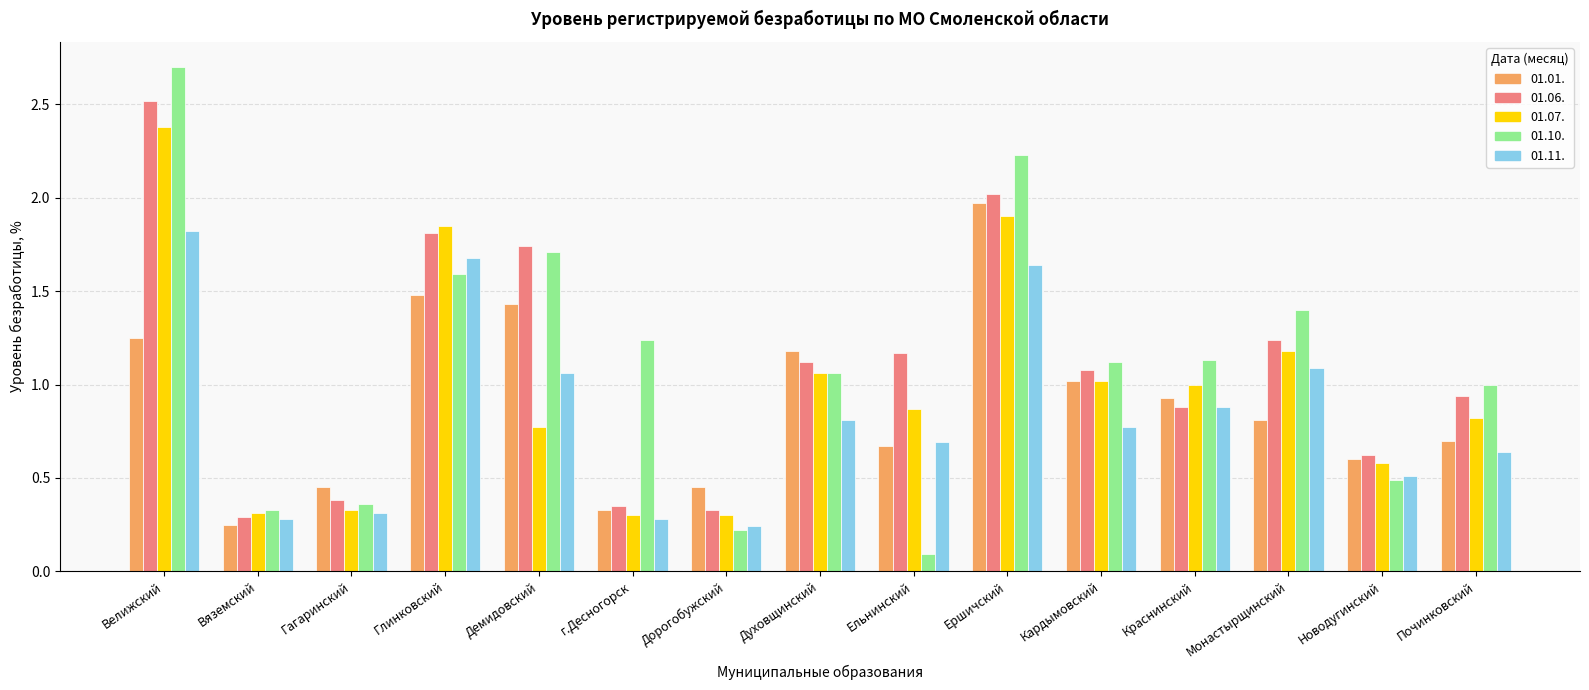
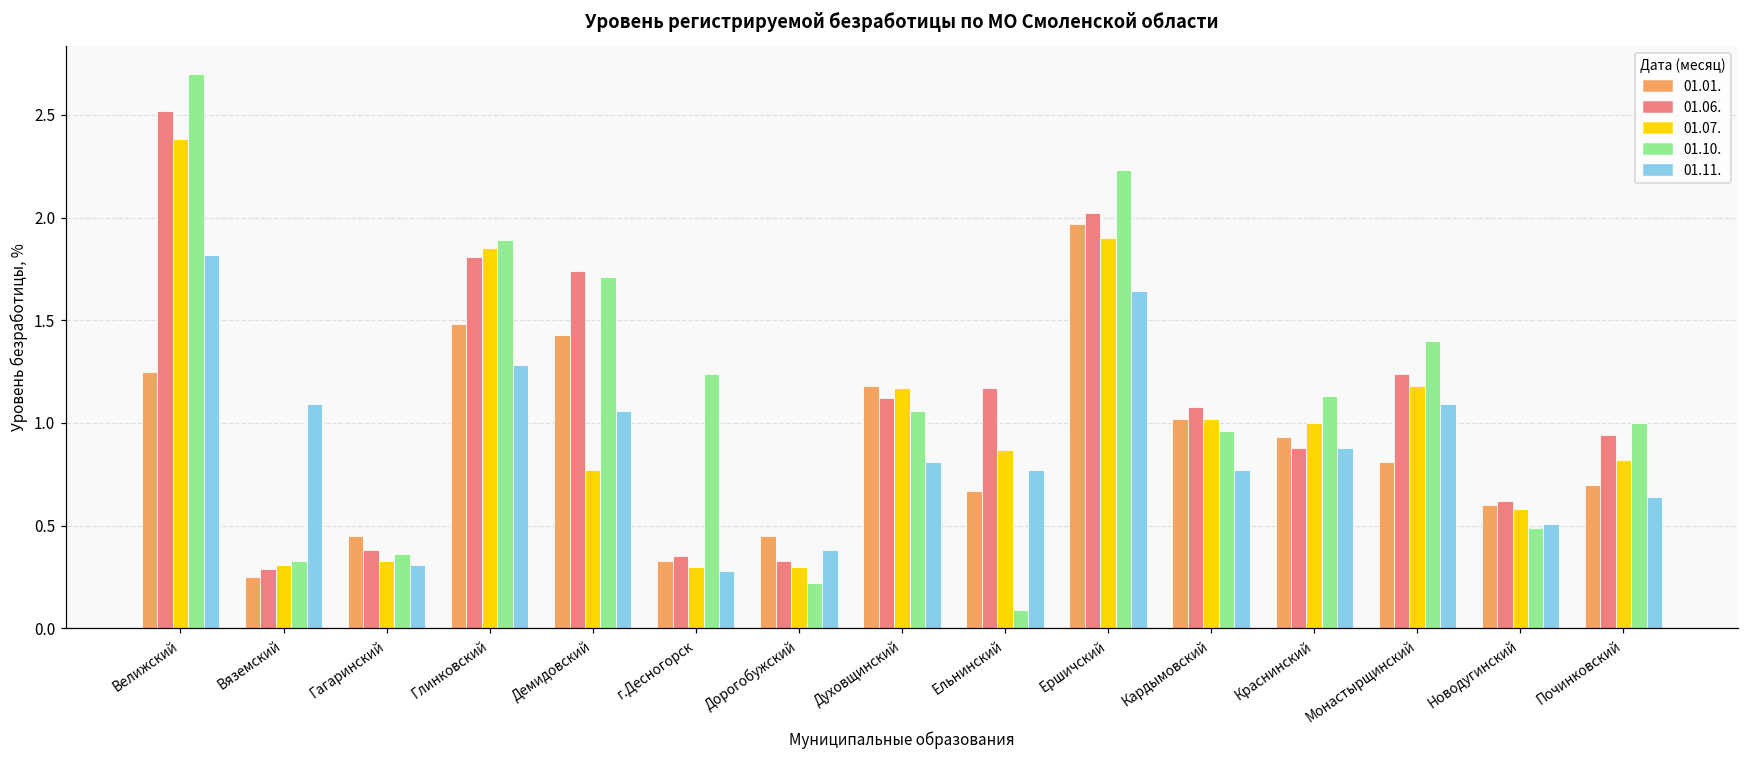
  {
    "01.07.": {
      "Велижский": 2.38,
      "Вяземский": 0.31,
      "Гагаринский": 0.33,
      "Глинковский": 1.85,
      "Демидовский": 0.77,
      "г.Десногорск": 0.30,
      "Дорогобужский": 0.30,
-     "Духовщинский": 1.06,
+     "Духовщинский": 1.17,
      "Ельнинский": 0.87,
      "Ершичский": 1.90,
      "Кардымовский": 1.02,
      "Краснинский": 1.00,
      "Монастырщинский": 1.18,
      "Новодугинский": 0.58,
      "Починковский": 0.82
    },
    "01.10.": {
      "Велижский": 2.70,
      "Вяземский": 0.33,
      "Гагаринский": 0.36,
-     "Глинковский": 1.59,
+     "Глинковский": 1.89,
      "Демидовский": 1.71,
      "г.Десногорск": 1.24,
      "Дорогобужский": 0.22,
      "Духовщинский": 1.06,
      "Ельнинский": 0.09,
      "Ершичский": 2.23,
-     "Кардымовский": 1.12,
+     "Кардымовский": 0.96,
      "Краснинский": 1.13,
      "Монастырщинский": 1.40,
      "Новодугинский": 0.49,
      "Починковский": 1.00
    },
    "01.11.": {
      "Велижский": 1.82,
-     "Вяземский": 0.28,
+     "Вяземский": 1.09,
      "Гагаринский": 0.31,
-     "Глинковский": 1.68,
+     "Глинковский": 1.28,
      "Демидовский": 1.06,
      "г.Десногорск": 0.28,
-     "Дорогобужский": 0.24,
+     "Дорогобужский": 0.38,
      "Духовщинский": 0.81,
-     "Ельнинский": 0.69,
+     "Ельнинский": 0.77,
      "Ершичский": 1.64,
      "Кардымовский": 0.77,
      "Краснинский": 0.88,
      "Монастырщинский": 1.09,
      "Новодугинский": 0.51,
      "Починковский": 0.64
    }
  }
